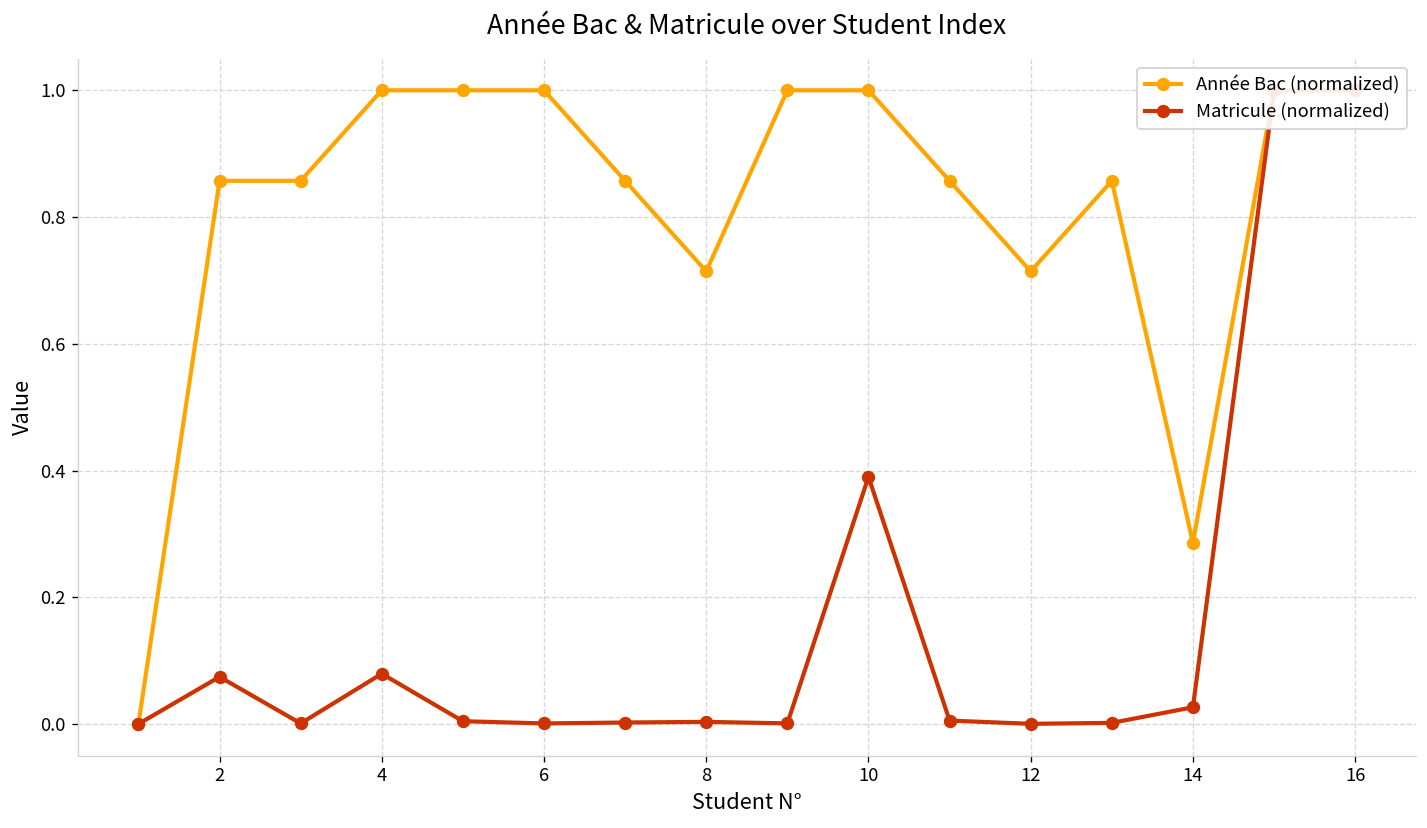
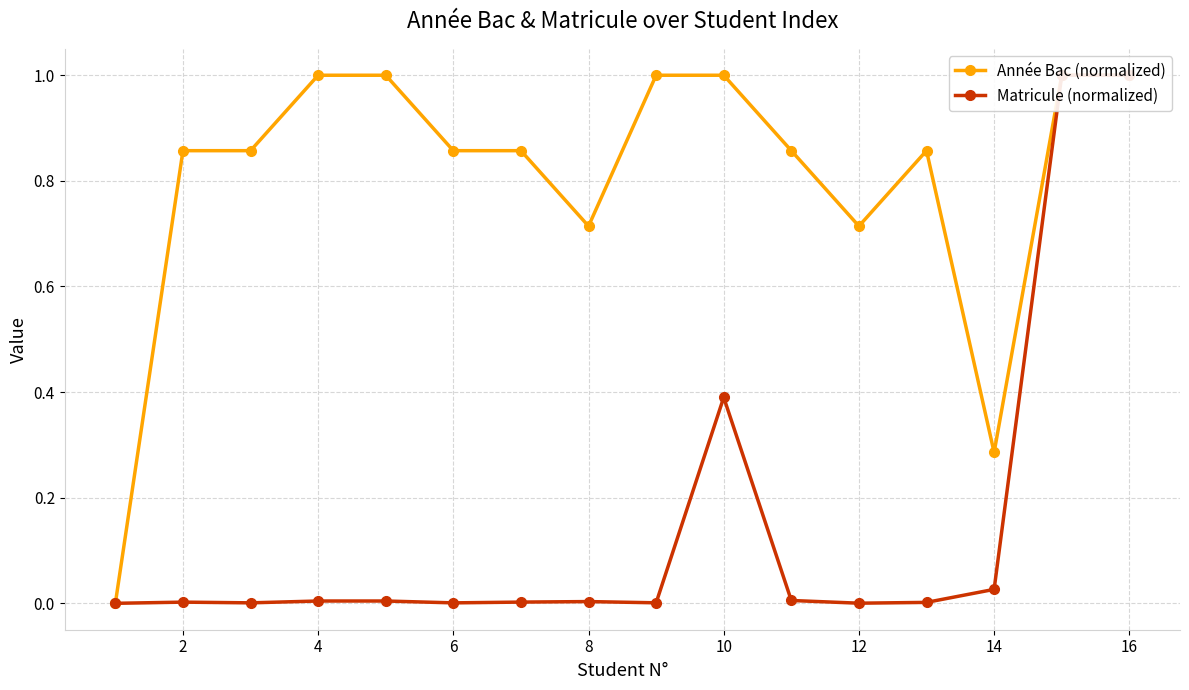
  {
    "Année Bac (normalized)": {
      "2": 0.86,
      "4": 1.00,
-     "6": 1.00,
+     "6": 0.86,
      "8": 0.71,
      "10": 1.00,
      "12": 0.71,
      "14": 0.29
    },
    "Matricule (normalized)": {
-     "2": 0.07,
-     "4": 0.08,
+     "2": 0.00,
+     "4": 0.00,
      "6": 0.00,
      "8": 0.00,
      "10": 0.39,
      "12": 0.00,
      "14": 0.03
    }
  }
